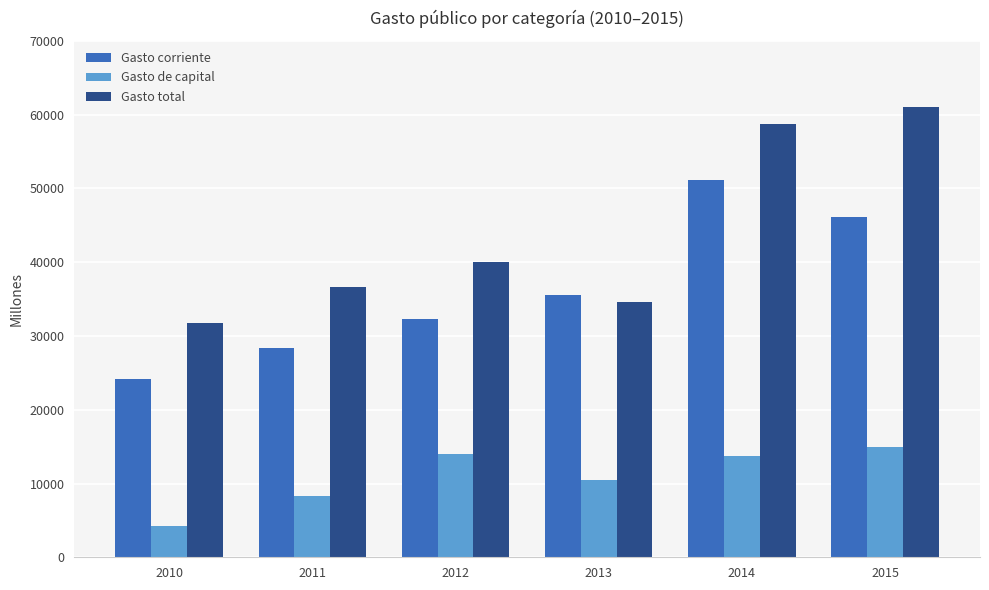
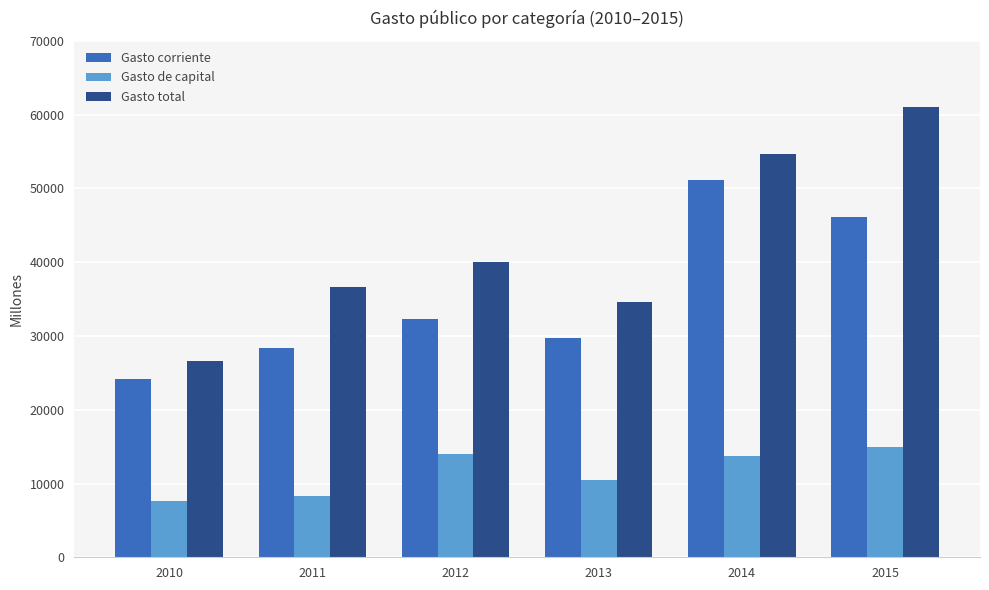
  {
    "Gasto corriente": {
      "2010": 24000,
      "2011": 28000,
      "2012": 32000,
-     "2013": 36000,
+     "2013": 30000,
      "2014": 51000,
      "2015": 46000
    },
    "Gasto de capital": {
-     "2010": 4000,
+     "2010": 8000,
      "2011": 8000,
      "2012": 14000,
      "2013": 10000,
      "2014": 14000,
      "2015": 15000
    },
    "Gasto total": {
-     "2010": 32000,
+     "2010": 27000,
      "2011": 37000,
      "2012": 40000,
      "2013": 35000,
-     "2014": 59000,
+     "2014": 55000,
      "2015": 61000
    }
  }
